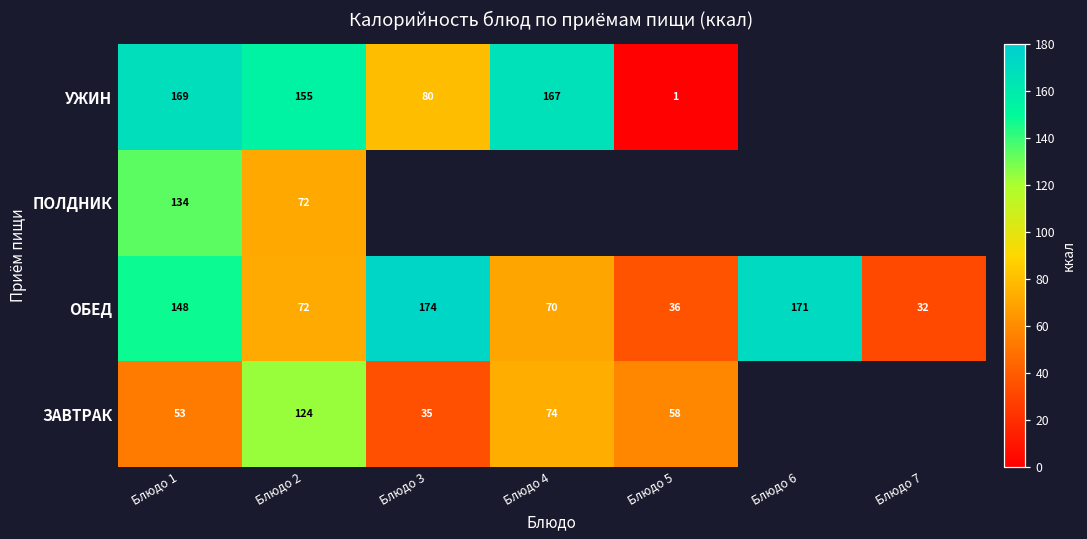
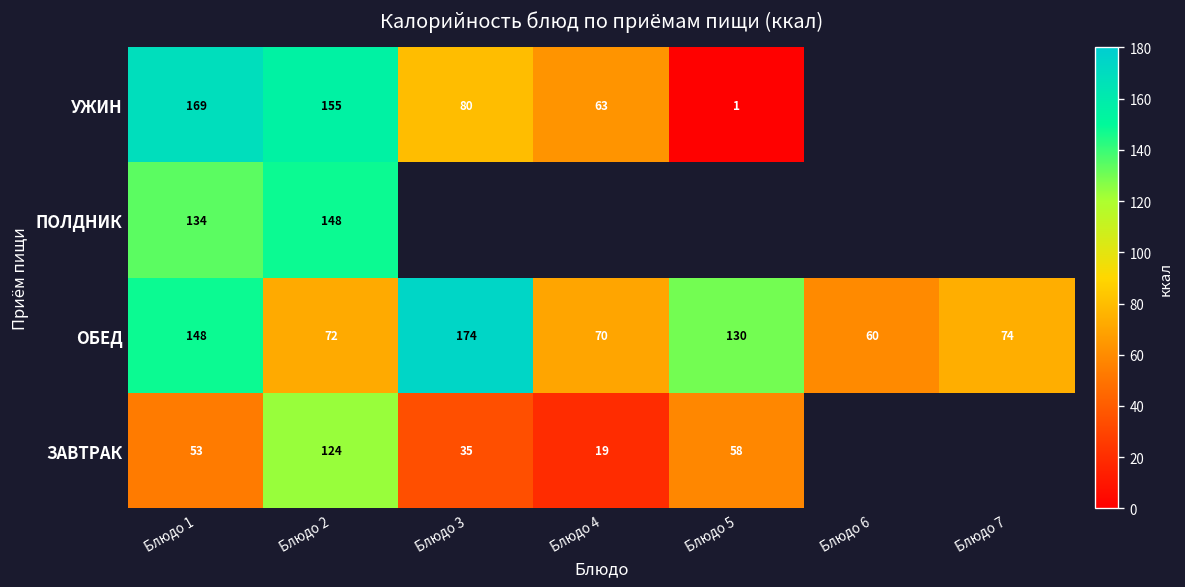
  {
    "УЖИН": {
      "Блюдо 1": 169,
      "Блюдо 2": 155,
      "Блюдо 3": 80,
-     "Блюдо 4": 167,
+     "Блюдо 4": 63,
      "Блюдо 5": 1
    },
    "ПОЛДНИК": {
      "Блюдо 1": 134,
-     "Блюдо 2": 72
+     "Блюдо 2": 148
    },
    "ОБЕД": {
      "Блюдо 1": 148,
      "Блюдо 2": 72,
      "Блюдо 3": 174,
      "Блюдо 4": 70,
-     "Блюдо 5": 36,
-     "Блюдо 6": 171,
-     "Блюдо 7": 32
+     "Блюдо 5": 130,
+     "Блюдо 6": 60,
+     "Блюдо 7": 74
    },
    "ЗАВТРАК": {
      "Блюдо 1": 53,
      "Блюдо 2": 124,
      "Блюдо 3": 35,
-     "Блюдо 4": 74,
+     "Блюдо 4": 19,
      "Блюдо 5": 58
    }
  }
